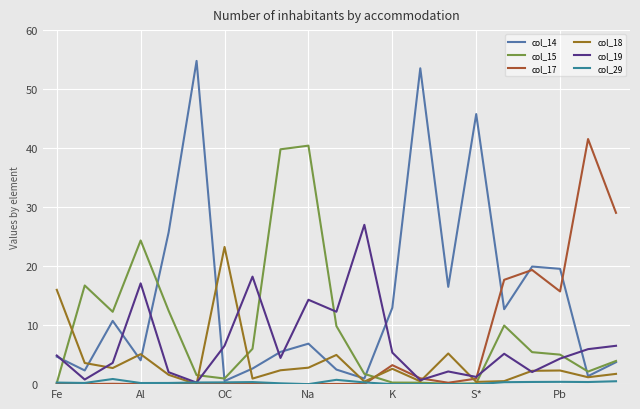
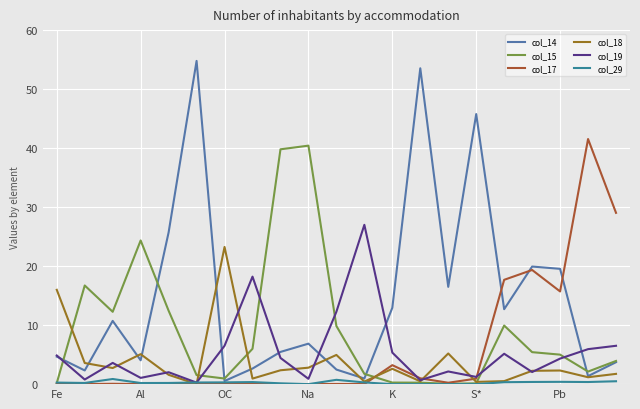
  {
    "col_19": {
-     "Al": 17,
+     "Al": 1,
      "OC": 7,
-     "Na": 14,
+     "Na": 1,
      "K": 5,
      "Pb": 4
    }
  }
